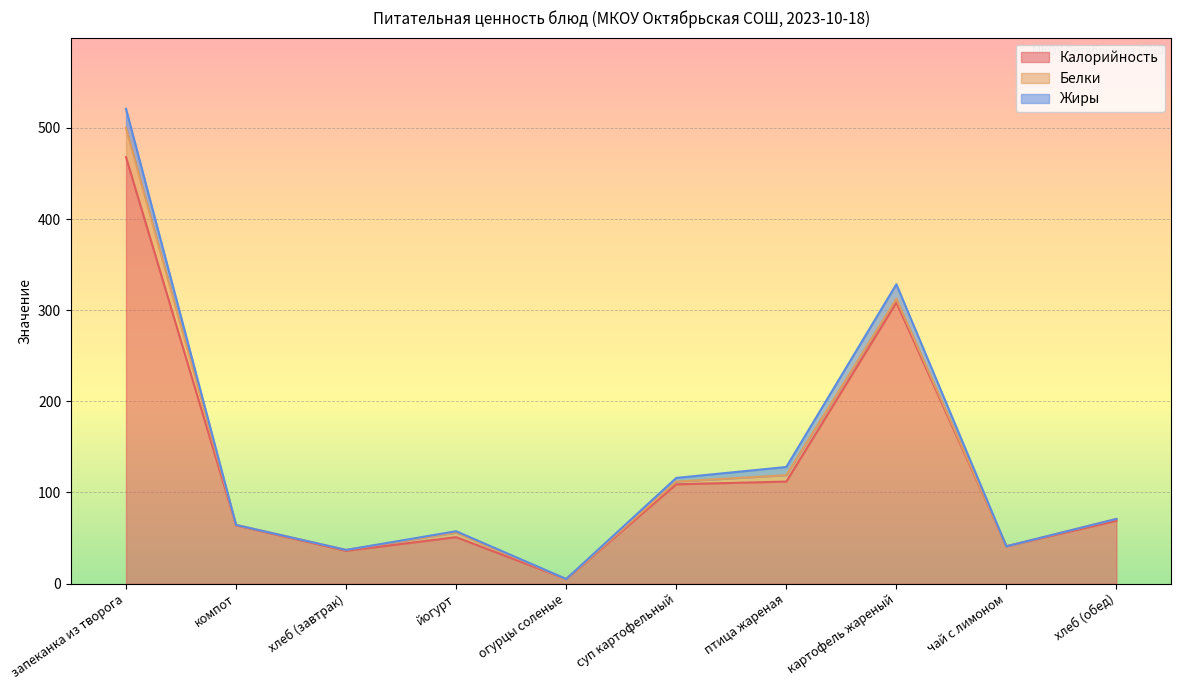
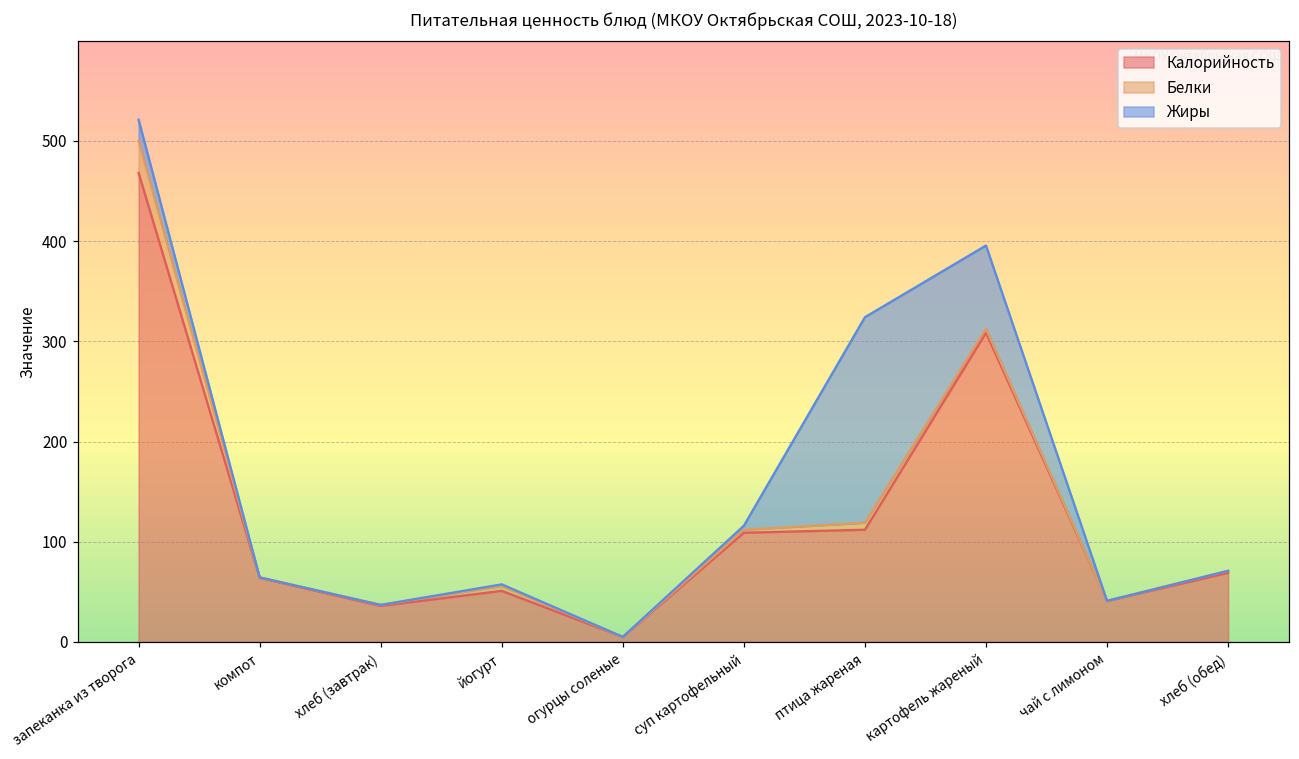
  {
    "Жиры": {
      "запеканка из творога": 20,
      "суп картофельный": 0,
-     "птица жареная": 10,
-     "картофель жареный": 20
+     "птица жареная": 210,
+     "картофель жареный": 80
    }
  }
